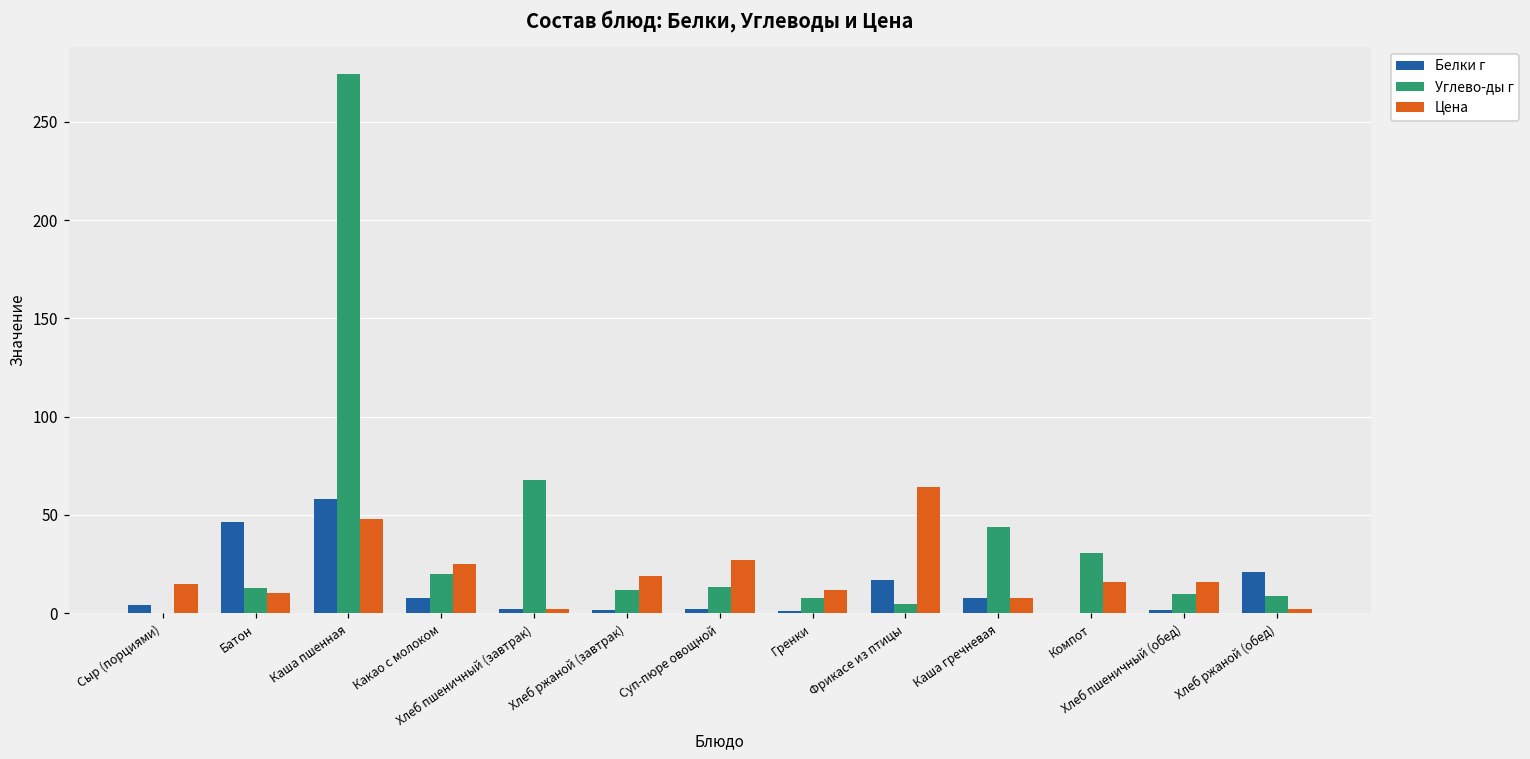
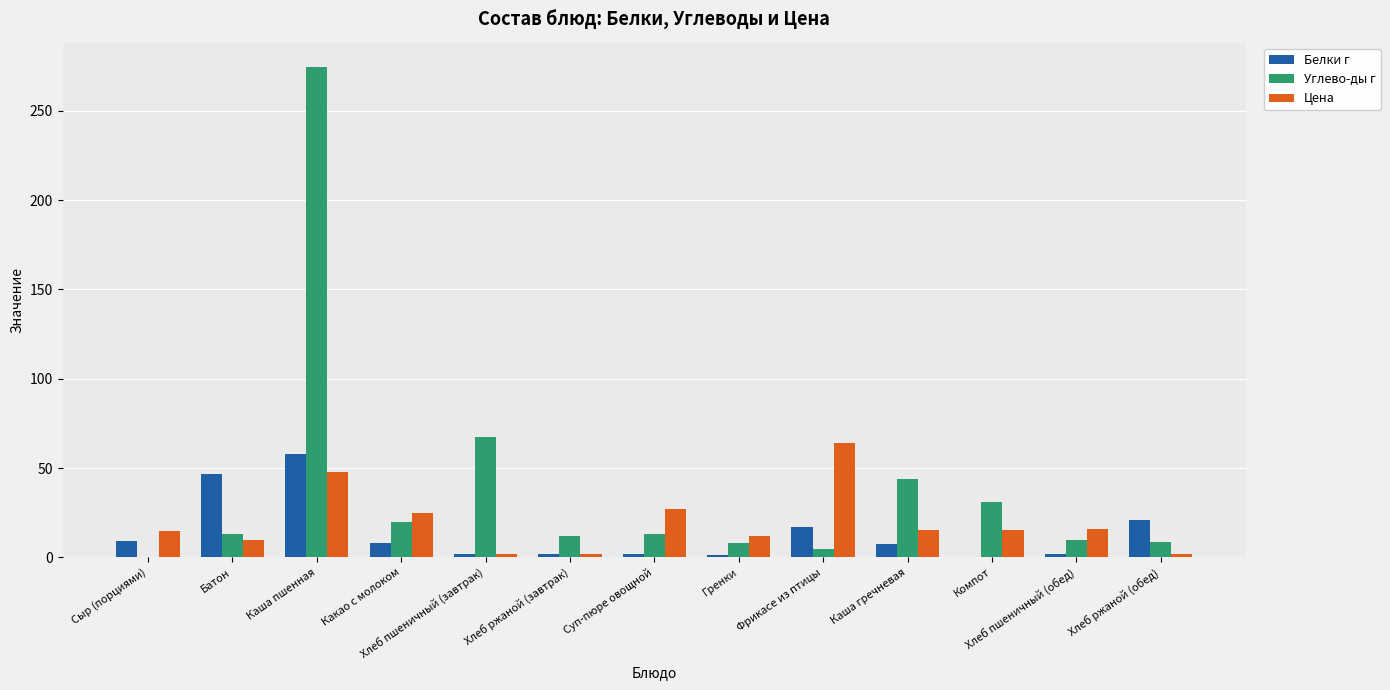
  {
    "Белки г": {
-     "Сыр (порциями)": 4,
+     "Сыр (порциями)": 9,
      "Батон": 47,
      "Каша пшенная": 58,
      "Какао с молоком": 8,
      "Хлеб пшеничный (завтрак)": 2,
      "Хлеб ржаной (завтрак)": 2,
      "Суп-пюре овощной": 2,
      "Фрикасе из птицы": 17,
      "Каша гречневая": 8,
      "Хлеб пшеничный (обед)": 2,
      "Хлеб ржаной (обед)": 21
    },
    "Углево-ды г": {
      "Сыр (порциями)": 0,
      "Батон": 13,
      "Каша пшенная": 274,
      "Какао с молоком": 20,
      "Хлеб пшеничный (завтрак)": 68,
      "Хлеб ржаной (завтрак)": 12,
      "Суп-пюре овощной": 13,
      "Гренки": 8,
      "Фрикасе из птицы": 4,
      "Каша гречневая": 44,
      "Компот": 31,
      "Хлеб пшеничный (обед)": 10,
      "Хлеб ржаной (обед)": 9
    },
    "Цена": {
      "Сыр (порциями)": 15,
      "Батон": 10,
      "Каша пшенная": 48,
      "Какао с молоком": 25,
      "Хлеб пшеничный (завтрак)": 2,
-     "Хлеб ржаной (завтрак)": 19,
+     "Хлеб ржаной (завтрак)": 2,
      "Суп-пюре овощной": 27,
      "Гренки": 12,
      "Фрикасе из птицы": 64,
-     "Каша гречневая": 8,
+     "Каша гречневая": 15,
      "Компот": 16,
      "Хлеб пшеничный (обед)": 16,
      "Хлеб ржаной (обед)": 2
    }
  }
